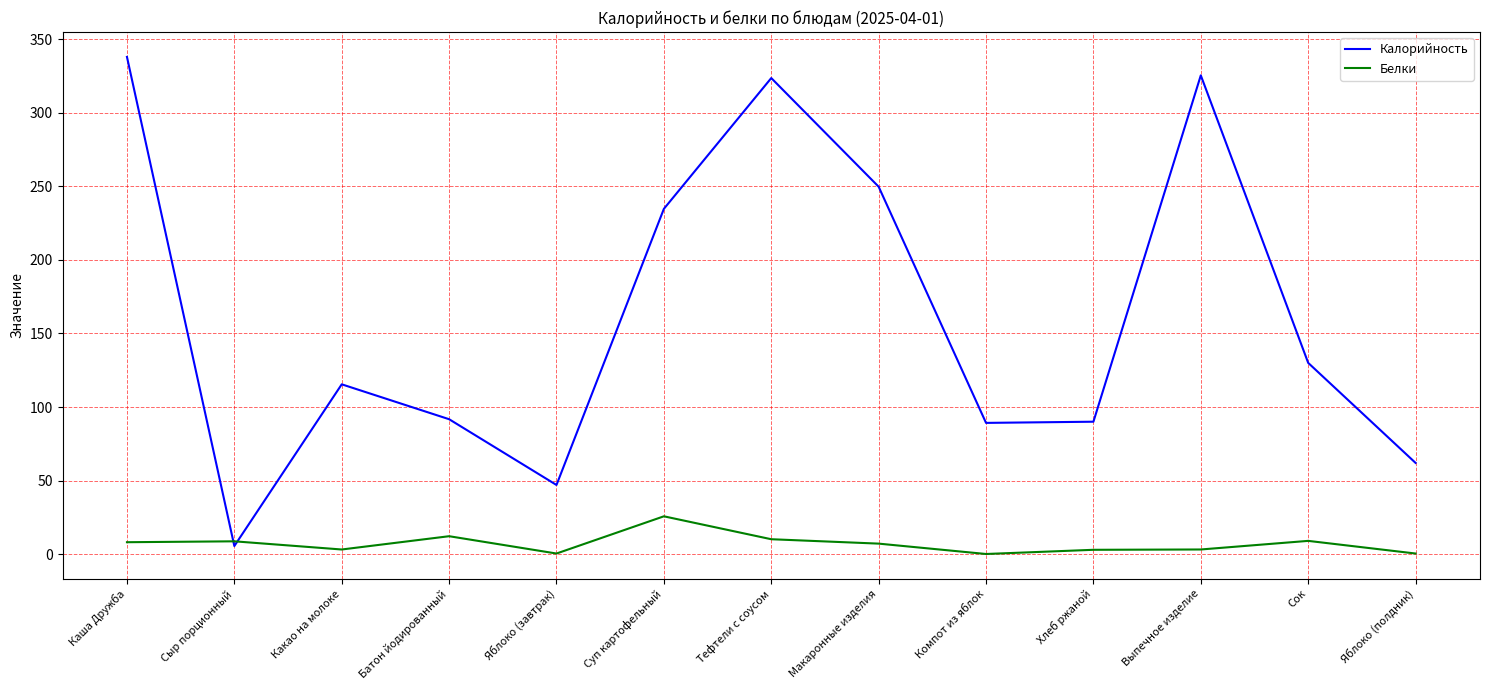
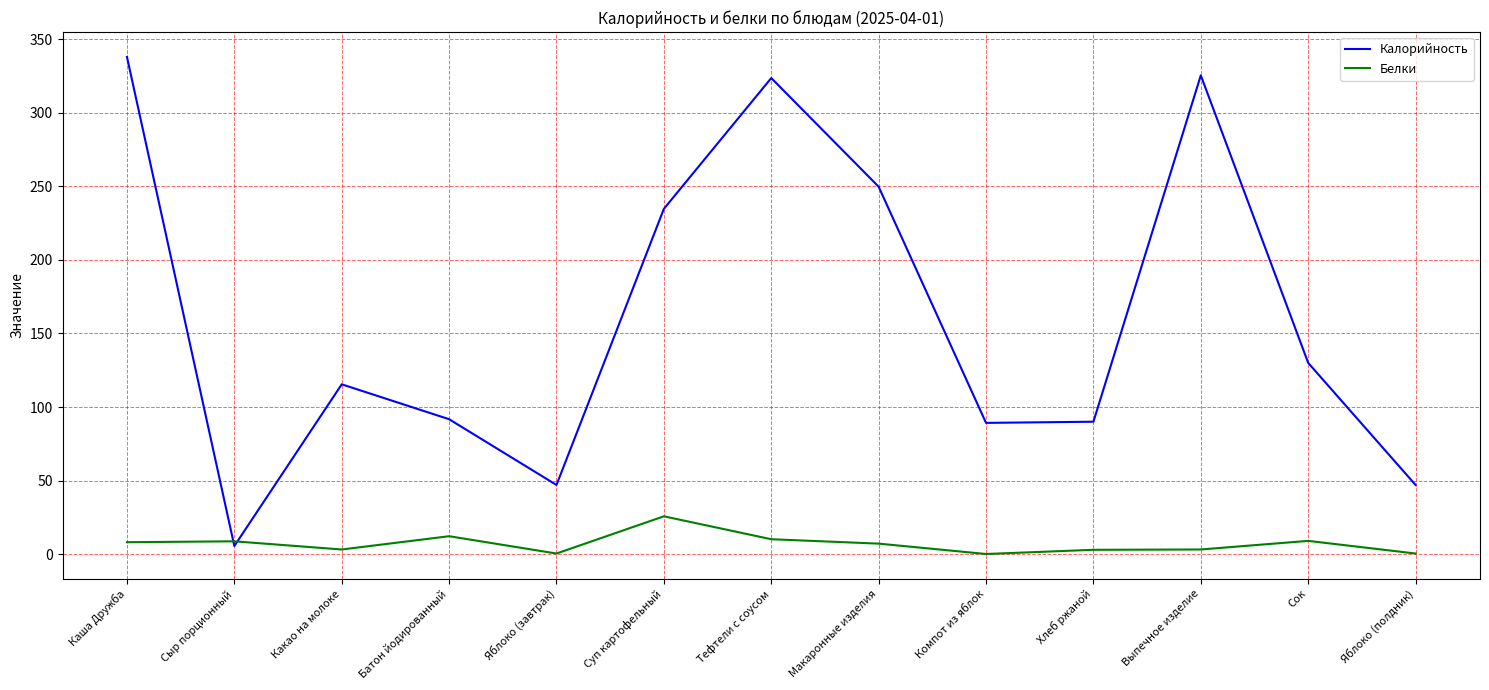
  {
    "Калорийность": {
      "Каша Дружба": 338,
      "Сыр порционный": 6,
      "Какао на молоке": 115,
      "Батон йодированный": 92,
      "Яблоко (завтрак)": 47,
      "Суп картофельный": 235,
      "Тефтели с соусом": 324,
      "Макаронные изделия": 250,
      "Компот из яблок": 89,
      "Хлеб ржаной": 90,
      "Выпечное изделие": 325,
      "Сок": 130,
-     "Яблоко (полдник)": 62
+     "Яблоко (полдник)": 47
    },
    "Белки": {
      "Каша Дружба": 8,
      "Сыр порционный": 9,
      "Какао на молоке": 3,
      "Батон йодированный": 12,
      "Яблоко (завтрак)": 0,
      "Суп картофельный": 26,
      "Тефтели с соусом": 10,
      "Макаронные изделия": 7,
      "Компот из яблок": 0,
      "Хлеб ржаной": 3,
      "Выпечное изделие": 3,
      "Сок": 9,
      "Яблоко (полдник)": 0
    }
  }
